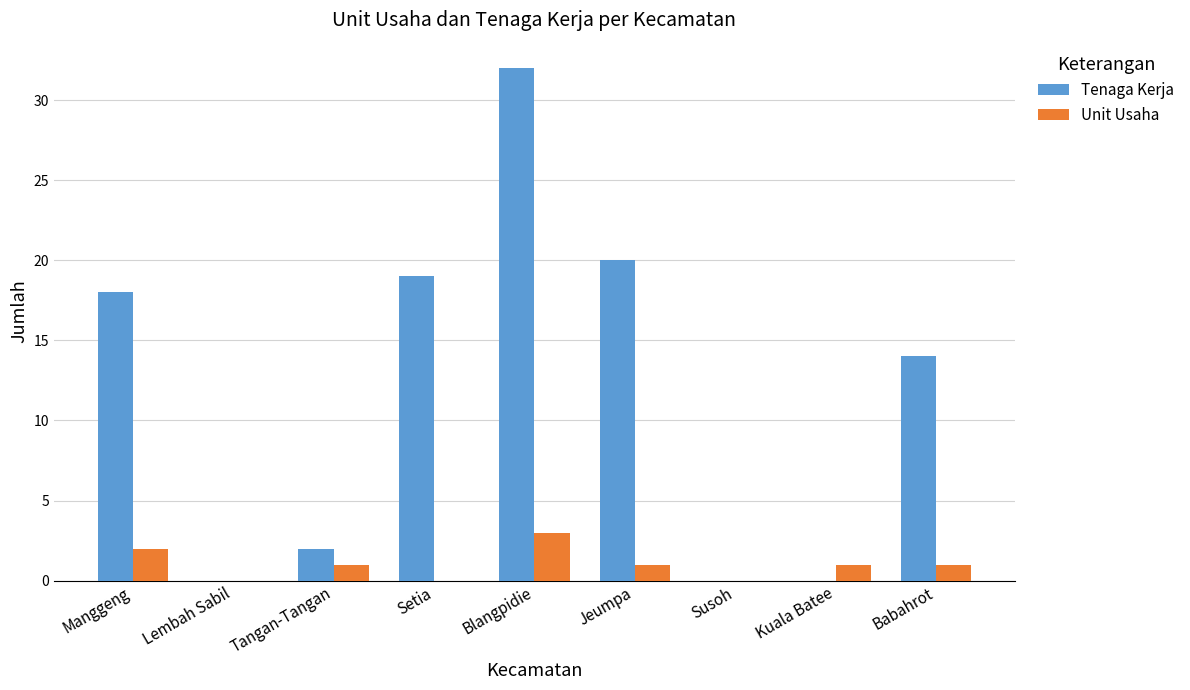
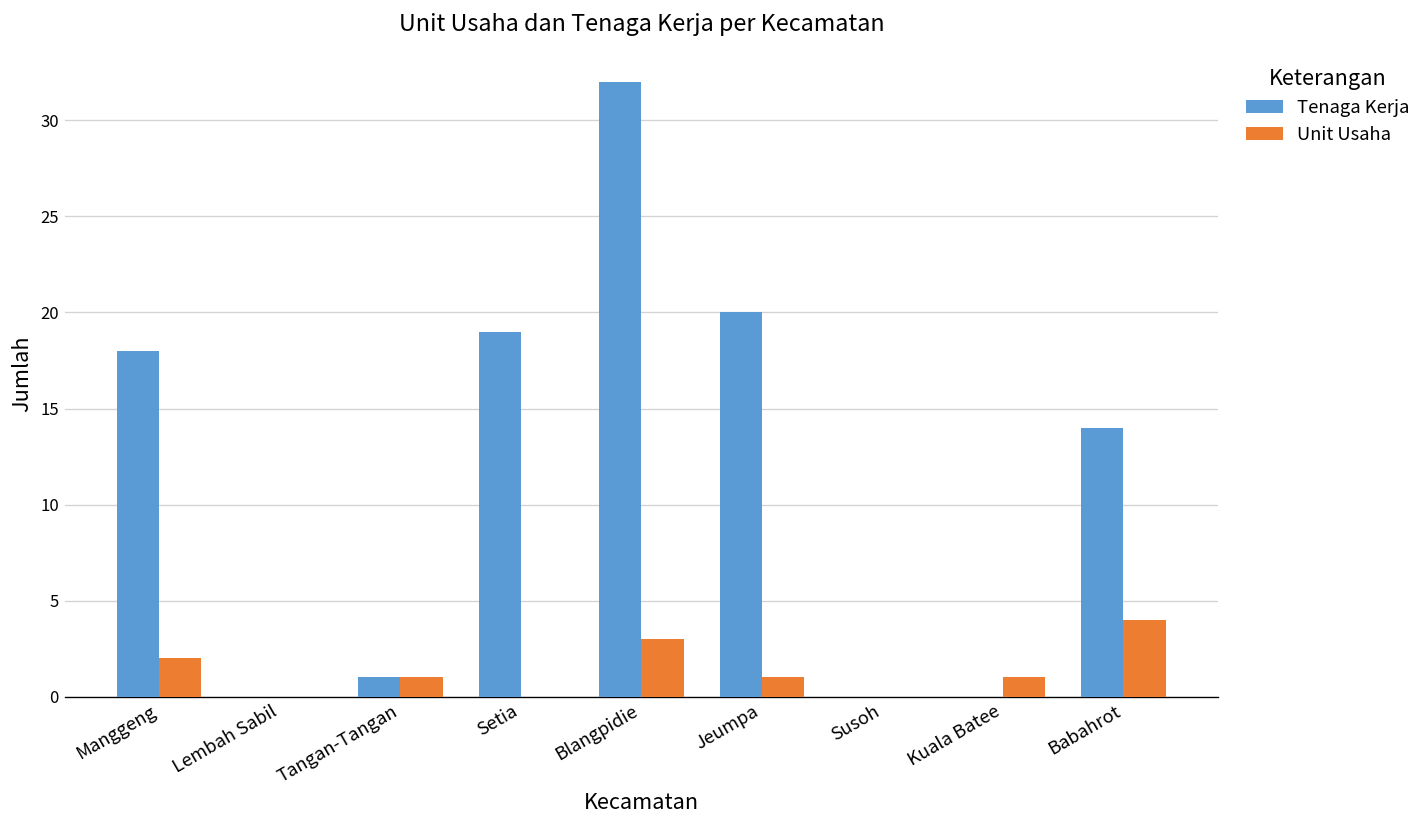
  {
    "Tenaga Kerja": {
      "Manggeng": 18,
      "Lembah Sabil": 0,
-     "Tangan-Tangan": 2,
+     "Tangan-Tangan": 1,
      "Setia": 19,
      "Blangpidie": 32,
      "Jeumpa": 20,
      "Susoh": 0,
      "Kuala Batee": 0,
      "Babahrot": 14
    },
    "Unit Usaha": {
      "Manggeng": 2,
      "Lembah Sabil": 0,
      "Tangan-Tangan": 1,
      "Setia": 0,
      "Blangpidie": 3,
      "Jeumpa": 1,
      "Susoh": 0,
      "Kuala Batee": 1,
-     "Babahrot": 1
+     "Babahrot": 4
    }
  }
